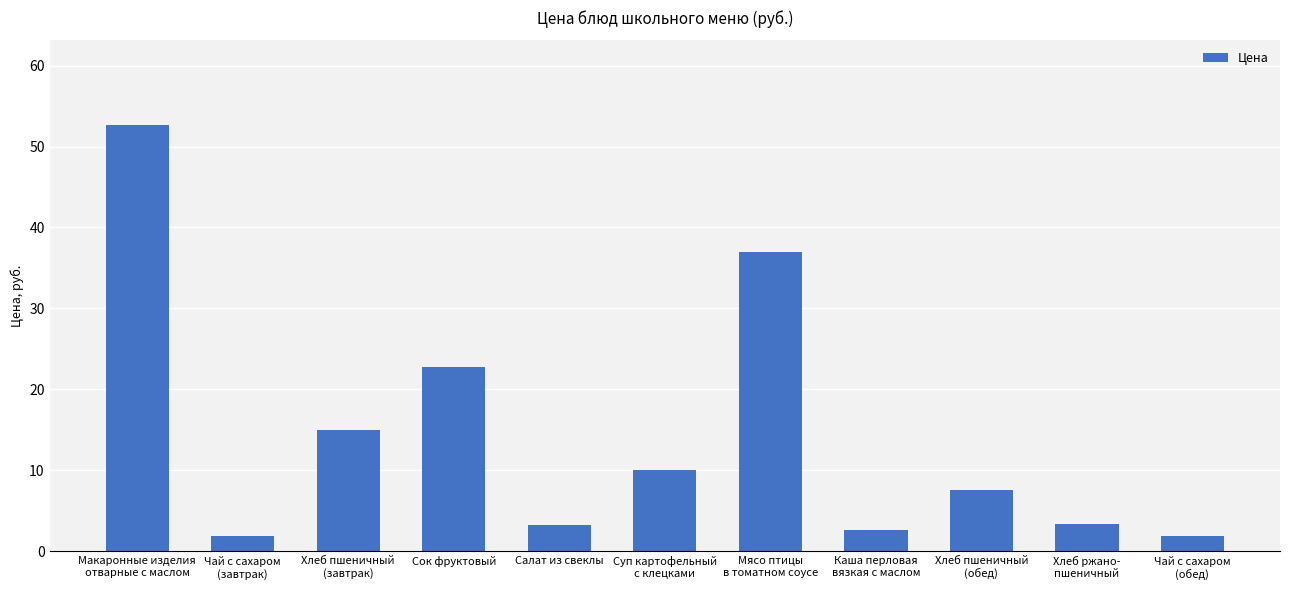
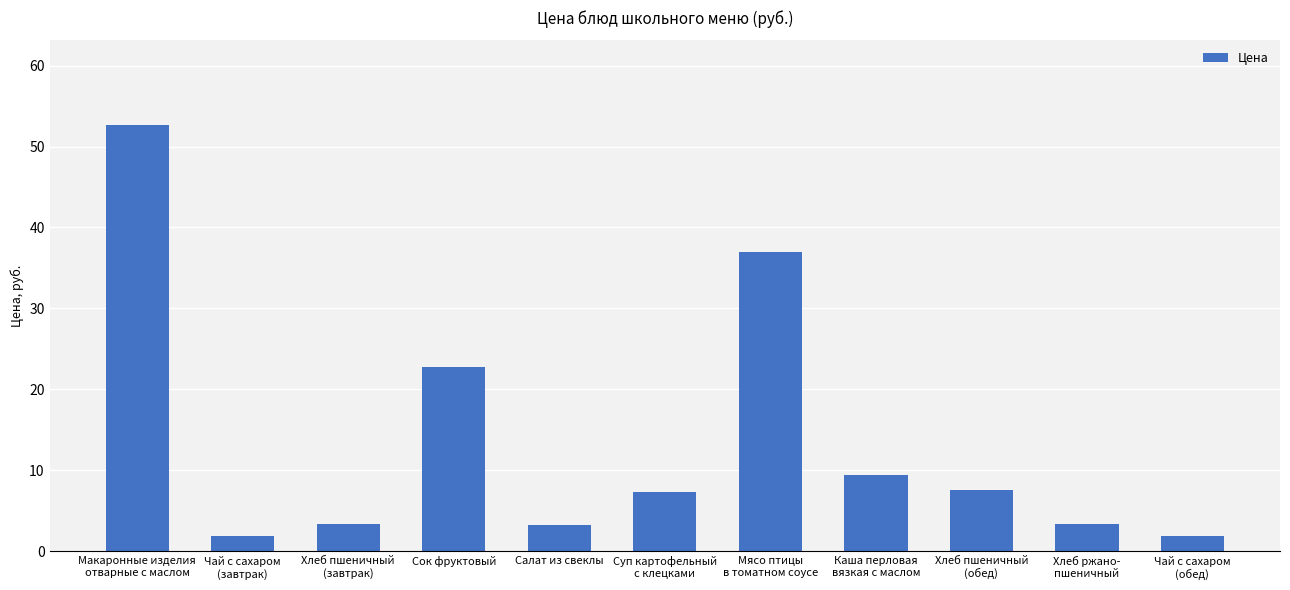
  {
    "Макаронные изделия отварные с маслом": 53,
    "Чай с сахаром (завтрак)": 2,
-   "Хлеб пшеничный (завтрак)": 15,
+   "Хлеб пшеничный (завтрак)": 3,
    "Сок фруктовый": 23,
    "Салат из свеклы": 3,
-   "Суп картофельный с клецками": 10,
+   "Суп картофельный с клецками": 7,
    "Мясо птицы в томатном соусе": 37,
-   "Каша перловая вязкая с маслом": 3,
+   "Каша перловая вязкая с маслом": 9,
    "Хлеб пшеничный (обед)": 8,
    "Хлеб ржано- пшеничный": 3,
    "Чай с сахаром (обед)": 2
  }
